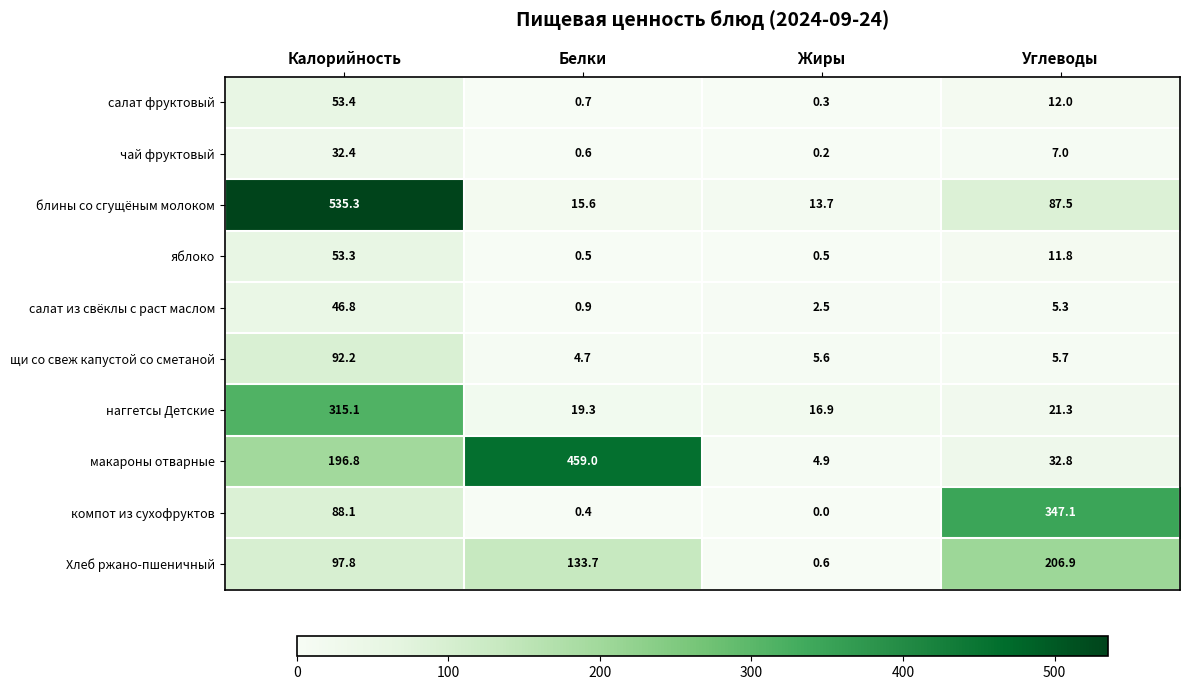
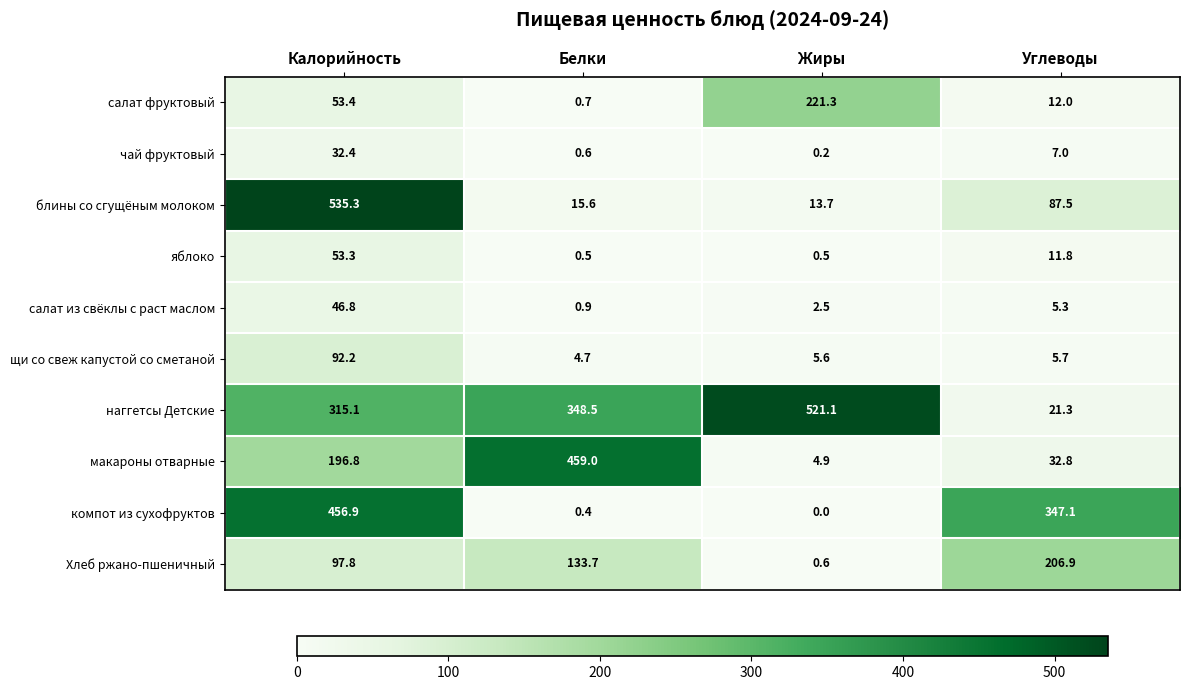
  {
    "салат фруктовый": {
      "Калорийность": 53.4,
      "Белки": 0.7,
-     "Жиры": 0.3,
+     "Жиры": 221.3,
      "Углеводы": 12.0
    },
    "чай фруктовый": {
      "Калорийность": 32.4,
      "Белки": 0.6,
      "Жиры": 0.2,
      "Углеводы": 7.0
    },
    "блины со сгущёным молоком": {
      "Калорийность": 535.3,
      "Белки": 15.6,
      "Жиры": 13.7,
      "Углеводы": 87.5
    },
    "яблоко": {
      "Калорийность": 53.3,
      "Белки": 0.5,
      "Жиры": 0.5,
      "Углеводы": 11.8
    },
    "салат из свёклы с раст маслом": {
      "Калорийность": 46.8,
      "Белки": 0.9,
      "Жиры": 2.5,
      "Углеводы": 5.3
    },
    "щи со свеж капустой со сметаной": {
      "Калорийность": 92.2,
      "Белки": 4.7,
      "Жиры": 5.6,
      "Углеводы": 5.7
    },
    "наггетсы Детские": {
      "Калорийность": 315.1,
-     "Белки": 19.3,
-     "Жиры": 16.9,
+     "Белки": 348.5,
+     "Жиры": 521.1,
      "Углеводы": 21.3
    },
    "макароны отварные": {
      "Калорийность": 196.8,
      "Белки": 459.0,
      "Жиры": 4.9,
      "Углеводы": 32.8
    },
    "компот из сухофруктов": {
-     "Калорийность": 88.1,
+     "Калорийность": 456.9,
      "Белки": 0.4,
      "Жиры": 0.0,
      "Углеводы": 347.1
    },
    "Хлеб ржано-пшеничный": {
      "Калорийность": 97.8,
      "Белки": 133.7,
      "Жиры": 0.6,
      "Углеводы": 206.9
    }
  }
